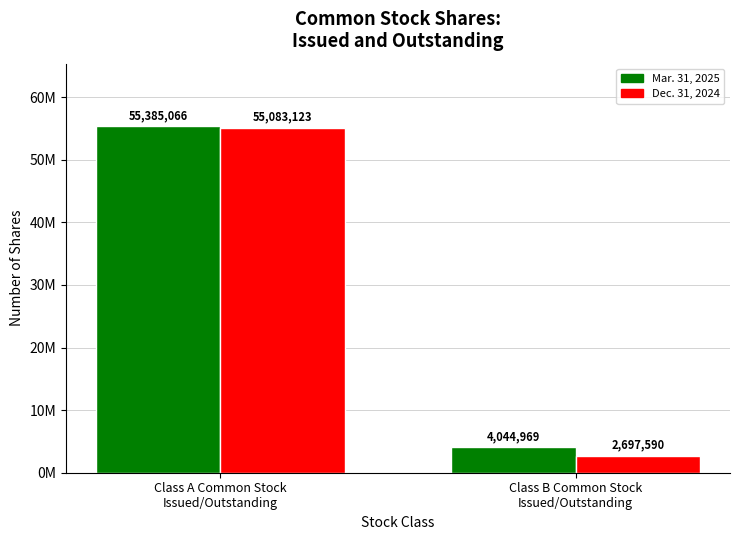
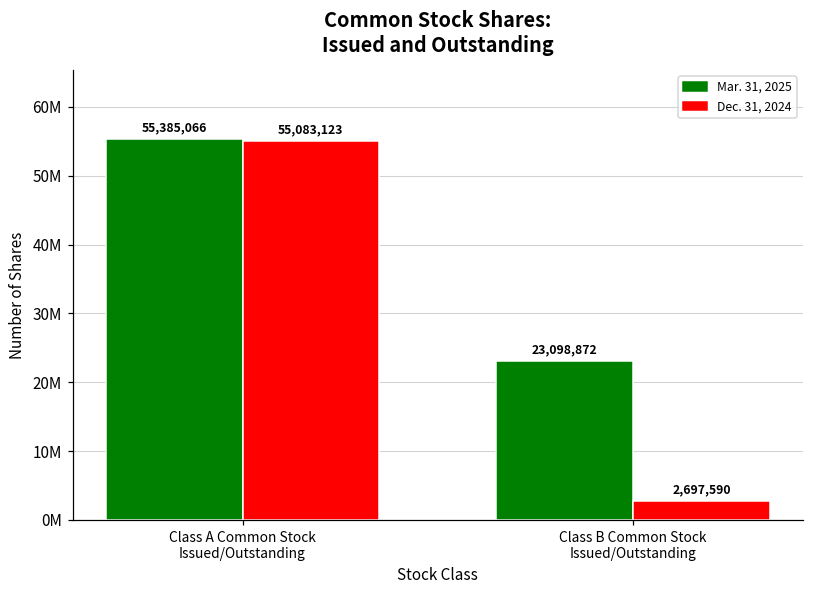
  {
    "Mar. 31, 2025": {
      "Class A Common Stock Issued/Outstanding": "55,385,066",
-     "Class B Common Stock Issued/Outstanding": "4,044,969"
+     "Class B Common Stock Issued/Outstanding": "23,098,872"
    },
    "Dec. 31, 2024": {
      "Class A Common Stock Issued/Outstanding": "55,083,123",
      "Class B Common Stock Issued/Outstanding": "2,697,590"
    }
  }
